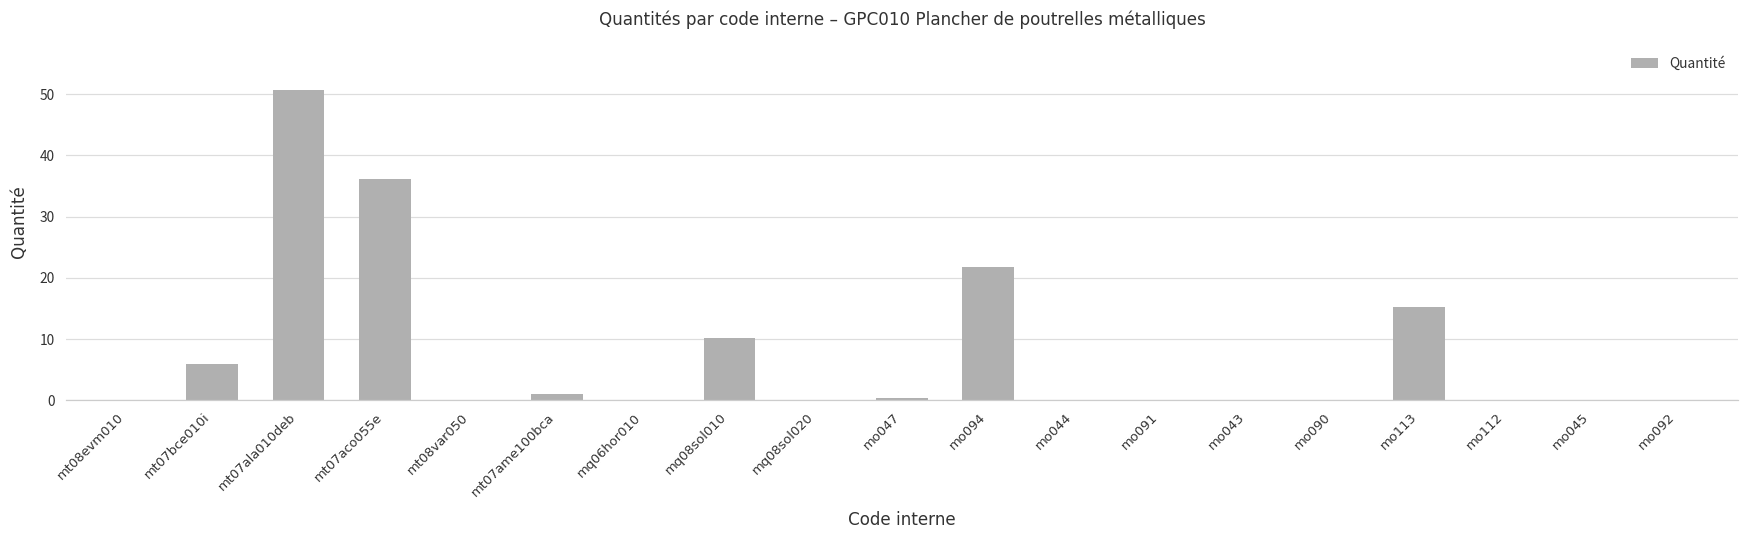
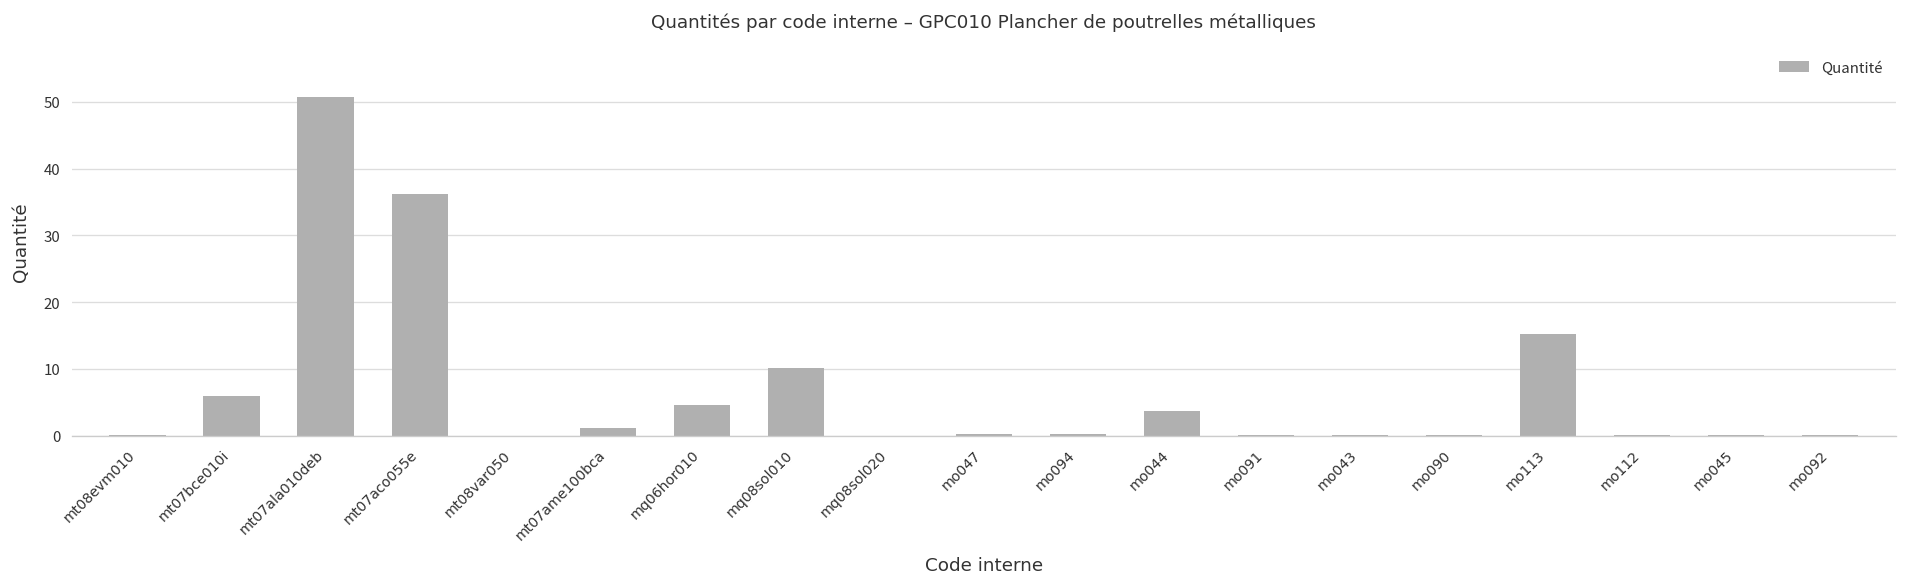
  {
    "mt07bce010i": 6,
    "mt07ala010deb": 51,
    "mt07aco055e": 36,
    "mt07ame100bca": 1,
-   "mq06hor010": 0,
+   "mq06hor010": 5,
    "mq08sol010": 10,
-   "mo094": 22,
-   "mo044": 0,
+   "mo094": 0,
+   "mo044": 4,
    "mo113": 15
  }
